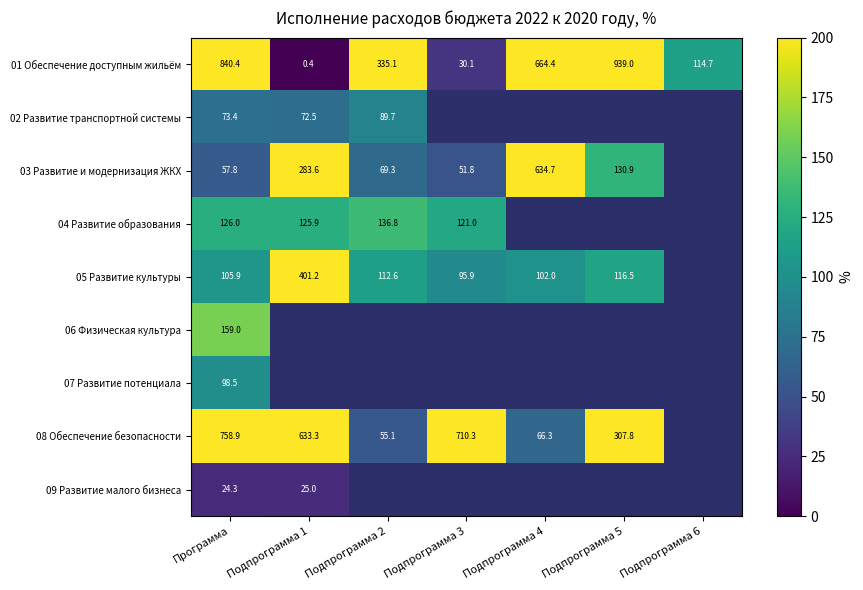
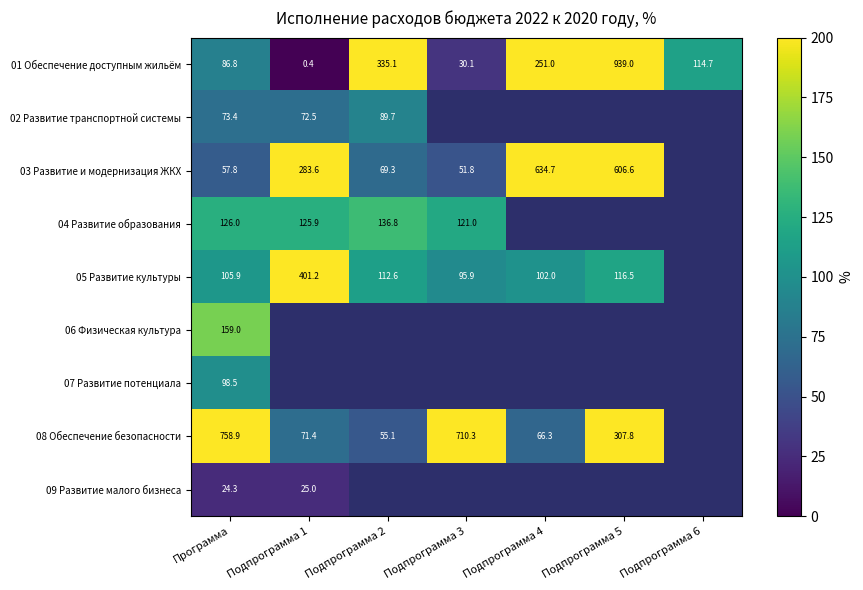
  {
    "01 Обеспечение доступным жильём": {
-     "Программа": 840.4,
+     "Программа": 86.8,
      "Подпрограмма 1": 0.4,
      "Подпрограмма 2": 335.1,
      "Подпрограмма 3": 30.1,
-     "Подпрограмма 4": 664.4,
+     "Подпрограмма 4": 251.0,
      "Подпрограмма 5": 939.0,
      "Подпрограмма 6": 114.7
    },
    "02 Развитие транспортной системы": {
      "Программа": 73.4,
      "Подпрограмма 1": 72.5,
      "Подпрограмма 2": 89.7
    },
    "03 Развитие и модернизация ЖКХ": {
      "Программа": 57.8,
      "Подпрограмма 1": 283.6,
      "Подпрограмма 2": 69.3,
      "Подпрограмма 3": 51.8,
      "Подпрограмма 4": 634.7,
-     "Подпрограмма 5": 130.9
+     "Подпрограмма 5": 606.6
    },
    "04 Развитие образования": {
      "Программа": 126.0,
      "Подпрограмма 1": 125.9,
      "Подпрограмма 2": 136.8,
      "Подпрограмма 3": 121.0
    },
    "05 Развитие культуры": {
      "Программа": 105.9,
      "Подпрограмма 1": 401.2,
      "Подпрограмма 2": 112.6,
      "Подпрограмма 3": 95.9,
      "Подпрограмма 4": 102.0,
      "Подпрограмма 5": 116.5
    },
    "06 Физическая культура": {
      "Программа": 159.0
    },
    "07 Развитие потенциала": {
      "Программа": 98.5
    },
    "08 Обеспечение безопасности": {
      "Программа": 758.9,
-     "Подпрограмма 1": 633.3,
+     "Подпрограмма 1": 71.4,
      "Подпрограмма 2": 55.1,
      "Подпрограмма 3": 710.3,
      "Подпрограмма 4": 66.3,
      "Подпрограмма 5": 307.8
    },
    "09 Развитие малого бизнеса": {
      "Программа": 24.3,
      "Подпрограмма 1": 25.0
    }
  }
